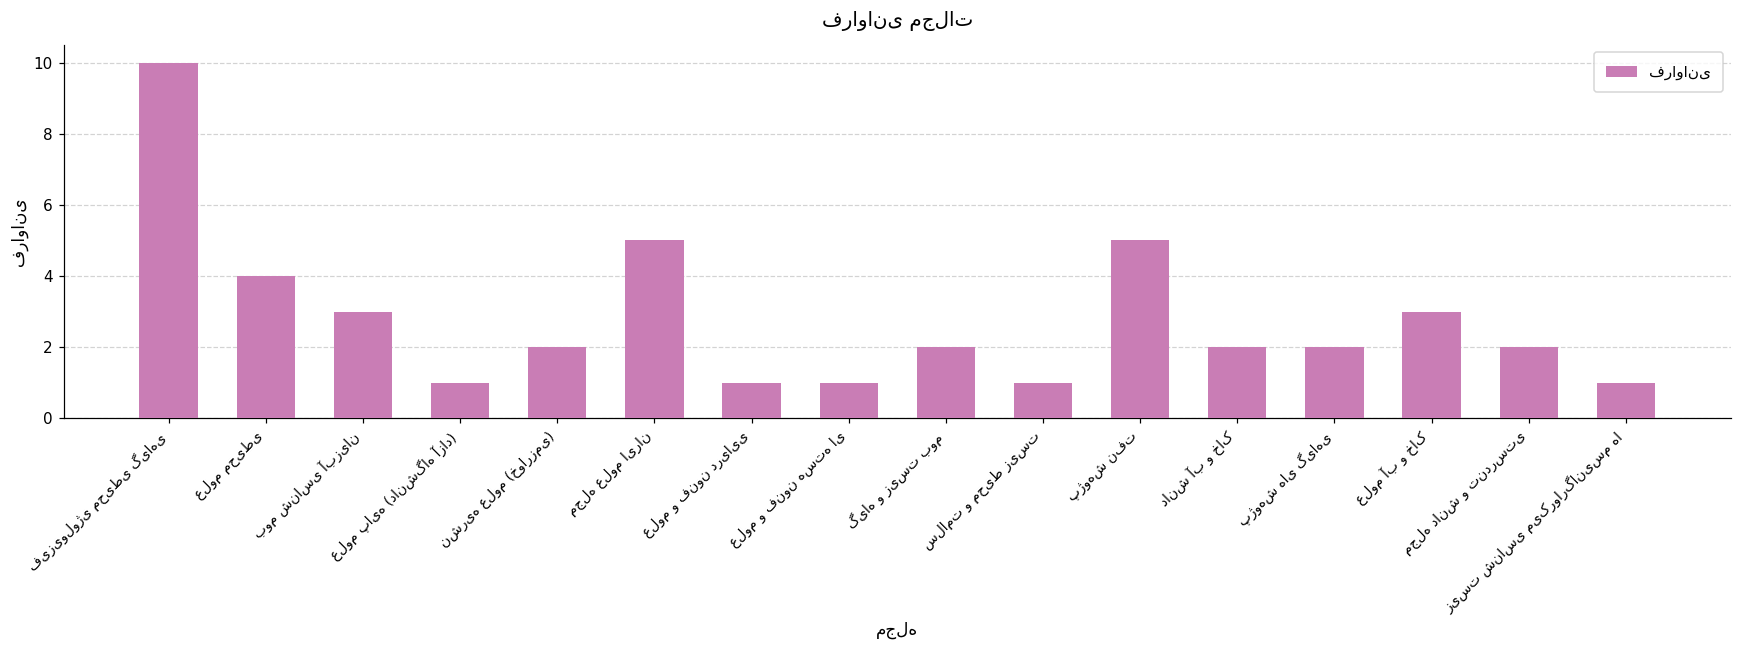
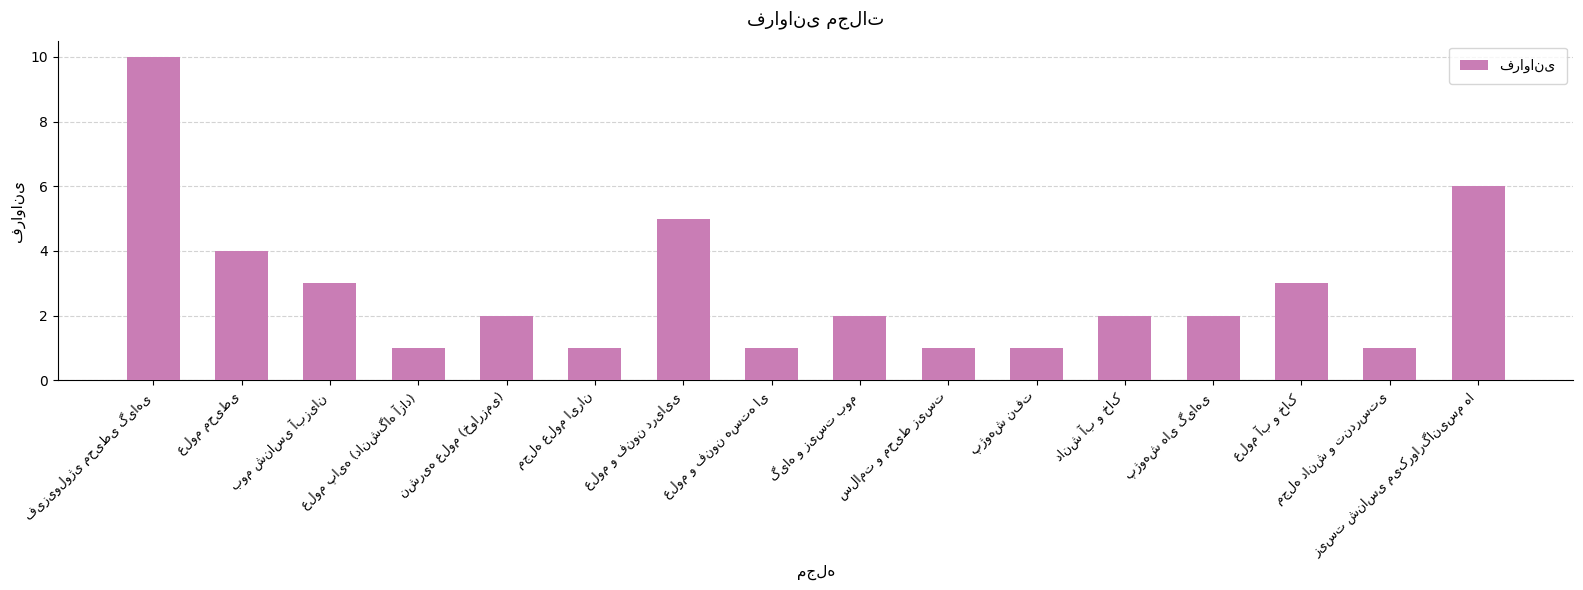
  {
    "فیزیولوژی محیطی گیاهی": 10,
    "علوم محیطی": 4,
    "بوم شناسی آبزیان": 3,
    "علوم پایه (دانشگاه آزاد)": 1,
    "نشریه علوم (خوارزمی)": 2,
-   "مجله علوم ایران": 5,
-   "علوم و فنون دریایی": 1,
+   "مجله علوم ایران": 1,
+   "علوم و فنون دریایی": 5,
    "علوم و فنون هسته ای": 1,
    "گیاه و زیست بوم": 2,
    "سلامت و محیط زیست": 1,
-   "پژوهش نفت": 5,
+   "پژوهش نفت": 1,
    "دانش آب و خاک": 2,
    "پژوهش های گیاهی": 2,
    "علوم آب و خاک": 3,
-   "مجله دانش و تندرستی": 2,
-   "زیست شناسی میکروارگانیسم ها": 1
+   "مجله دانش و تندرستی": 1,
+   "زیست شناسی میکروارگانیسم ها": 6
  }
